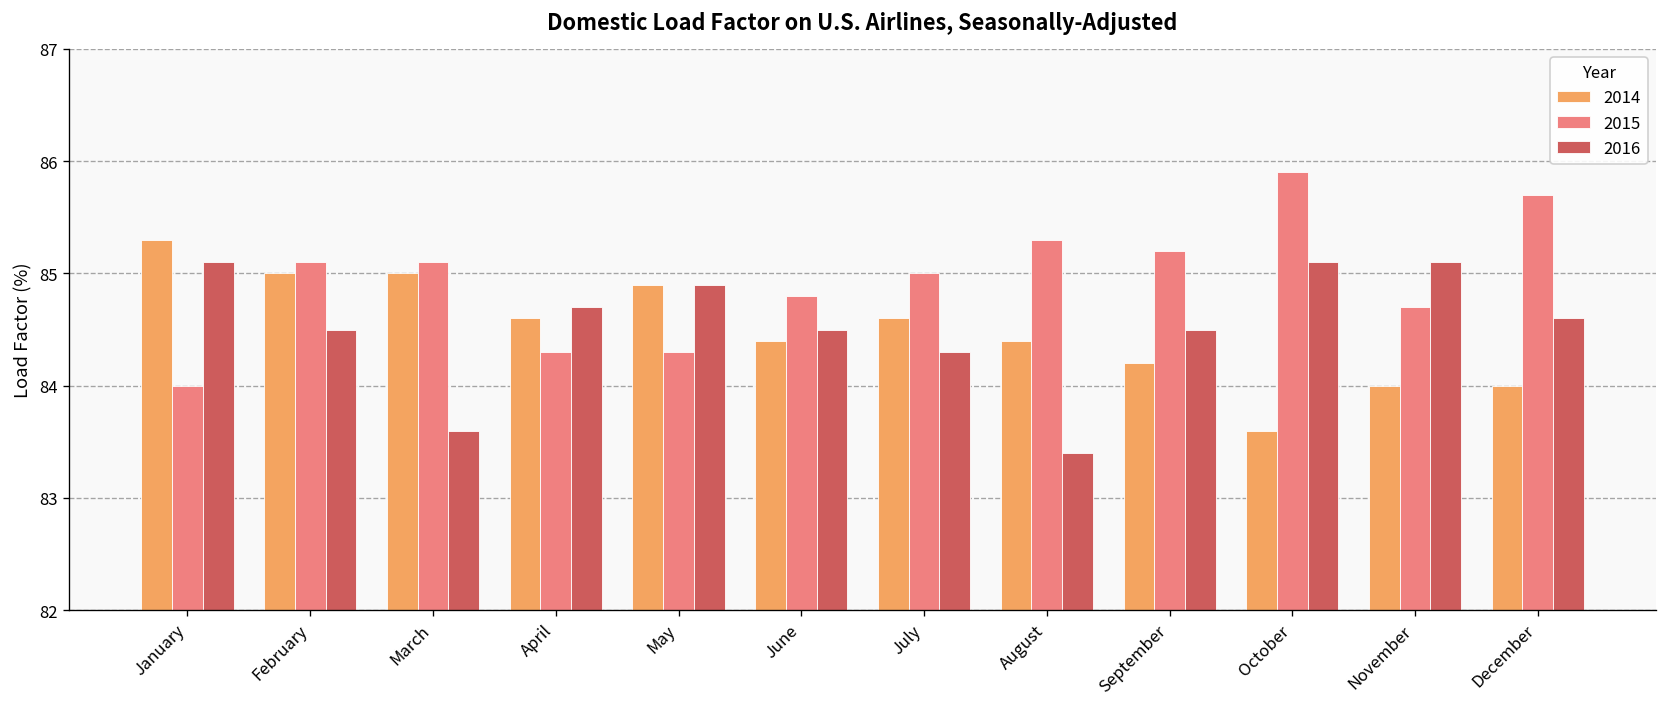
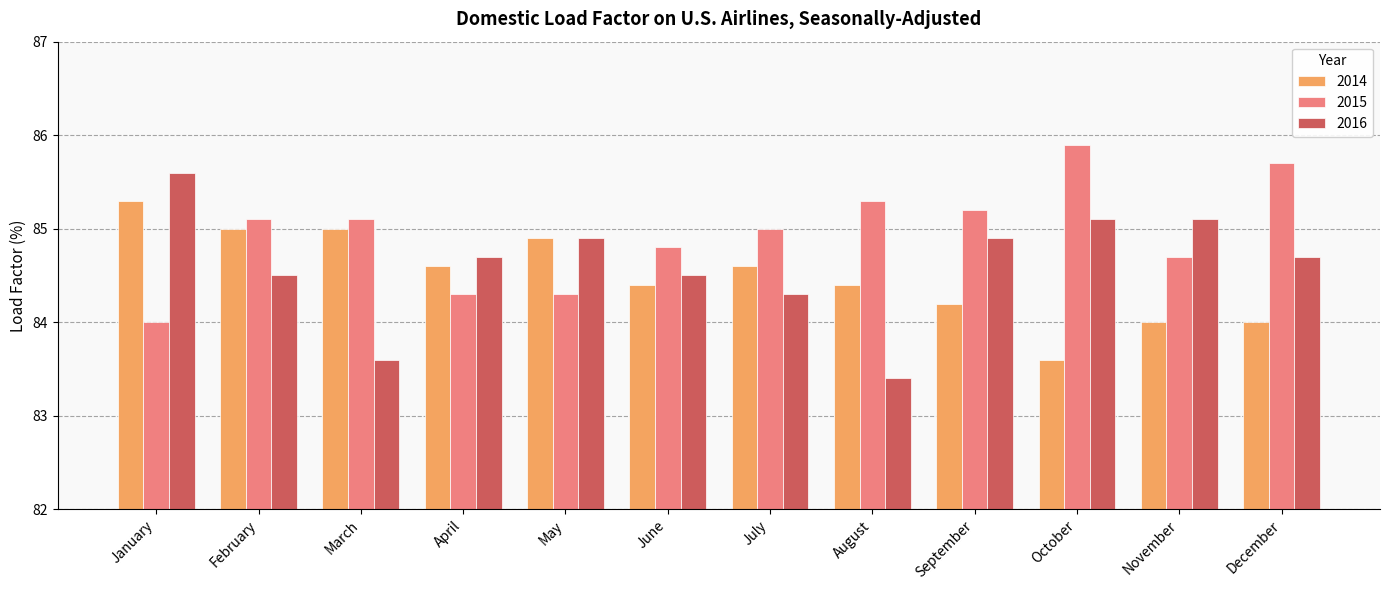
  {
    "2016": {
-     "January": 85.1,
+     "January": 85.6,
      "February": 84.5,
      "March": 83.6,
      "April": 84.7,
      "May": 84.9,
      "June": 84.5,
      "July": 84.3,
      "August": 83.4,
-     "September": 84.5,
+     "September": 84.9,
      "October": 85.1,
      "November": 85.1,
-     "December": 84.6
+     "December": 84.7
    }
  }
